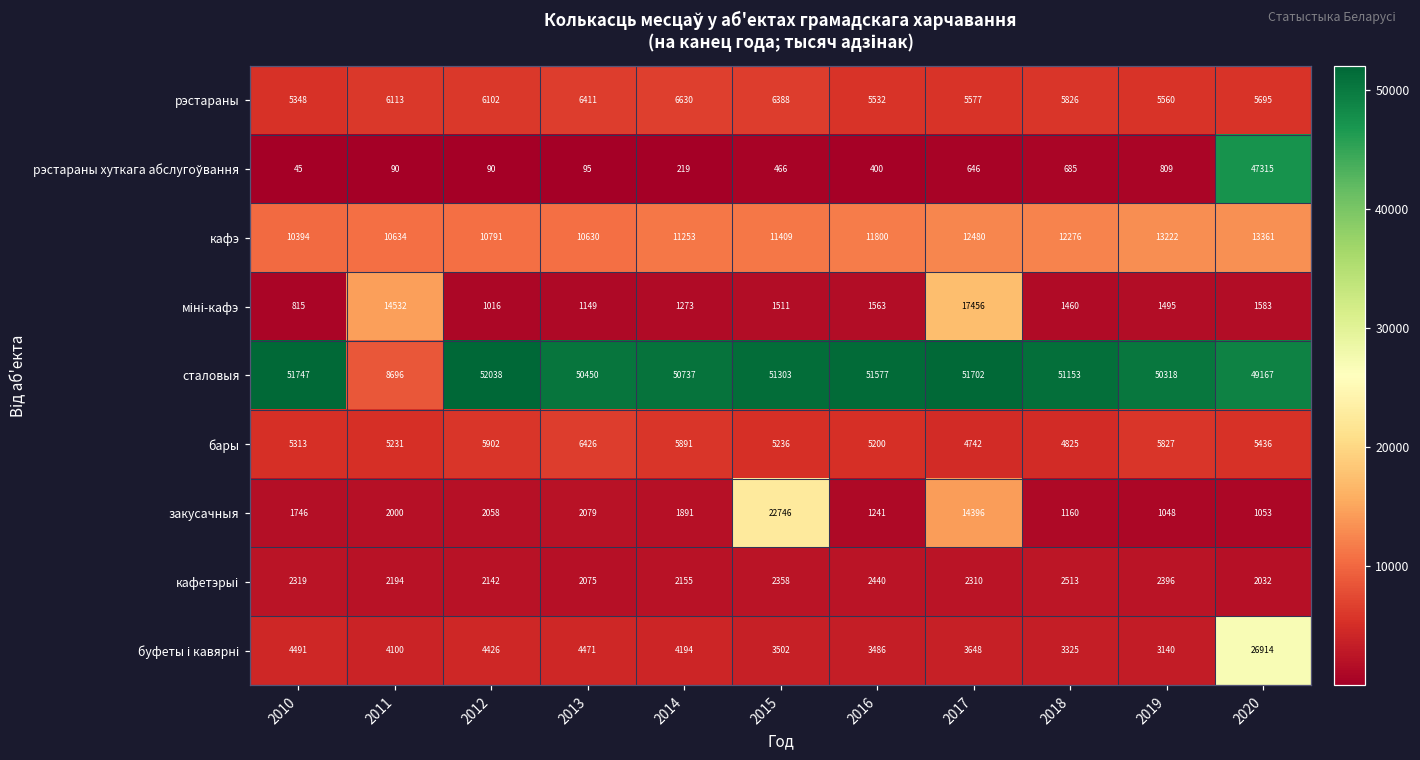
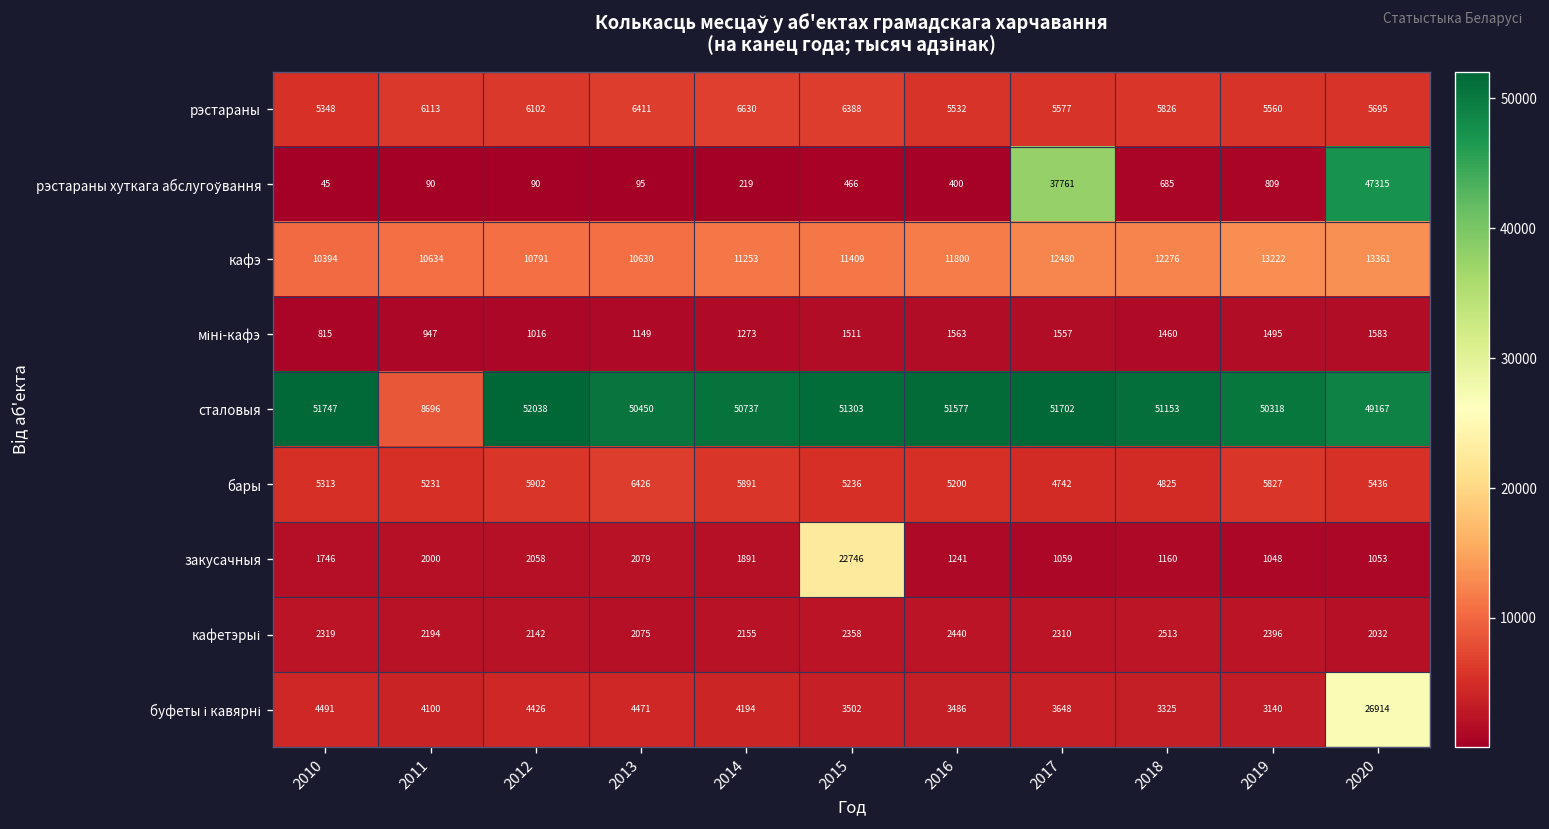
  {
    "рэстараны": {
      "2010": 5348,
      "2011": 6113,
      "2012": 6102,
      "2013": 6411,
      "2014": 6630,
      "2015": 6388,
      "2016": 5532,
      "2017": 5577,
      "2018": 5826,
      "2019": 5560,
      "2020": 5695
    },
    "рэстараны хуткага абслугоўвання": {
      "2010": 45,
      "2011": 90,
      "2012": 90,
      "2013": 95,
      "2014": 219,
      "2015": 466,
      "2016": 400,
-     "2017": 646,
+     "2017": 37761,
      "2018": 685,
      "2019": 809,
      "2020": 47315
    },
    "кафэ": {
      "2010": 10394,
      "2011": 10634,
      "2012": 10791,
      "2013": 10630,
      "2014": 11253,
      "2015": 11409,
      "2016": 11800,
      "2017": 12480,
      "2018": 12276,
      "2019": 13222,
      "2020": 13361
    },
    "міні-кафэ": {
      "2010": 815,
-     "2011": 14532,
+     "2011": 947,
      "2012": 1016,
      "2013": 1149,
      "2014": 1273,
      "2015": 1511,
      "2016": 1563,
-     "2017": 17456,
+     "2017": 1557,
      "2018": 1460,
      "2019": 1495,
      "2020": 1583
    },
    "сталовыя": {
      "2010": 51747,
      "2011": 8696,
      "2012": 52038,
      "2013": 50450,
      "2014": 50737,
      "2015": 51303,
      "2016": 51577,
      "2017": 51702,
      "2018": 51153,
      "2019": 50318,
      "2020": 49167
    },
    "бары": {
      "2010": 5313,
      "2011": 5231,
      "2012": 5902,
      "2013": 6426,
      "2014": 5891,
      "2015": 5236,
      "2016": 5200,
      "2017": 4742,
      "2018": 4825,
      "2019": 5827,
      "2020": 5436
    },
    "закусачныя": {
      "2010": 1746,
      "2011": 2000,
      "2012": 2058,
      "2013": 2079,
      "2014": 1891,
      "2015": 22746,
      "2016": 1241,
-     "2017": 14396,
+     "2017": 1059,
      "2018": 1160,
      "2019": 1048,
      "2020": 1053
    },
    "кафетэрыі": {
      "2010": 2319,
      "2011": 2194,
      "2012": 2142,
      "2013": 2075,
      "2014": 2155,
      "2015": 2358,
      "2016": 2440,
      "2017": 2310,
      "2018": 2513,
      "2019": 2396,
      "2020": 2032
    },
    "буфеты і кавярні": {
      "2010": 4491,
      "2011": 4100,
      "2012": 4426,
      "2013": 4471,
      "2014": 4194,
      "2015": 3502,
      "2016": 3486,
      "2017": 3648,
      "2018": 3325,
      "2019": 3140,
      "2020": 26914
    }
  }
